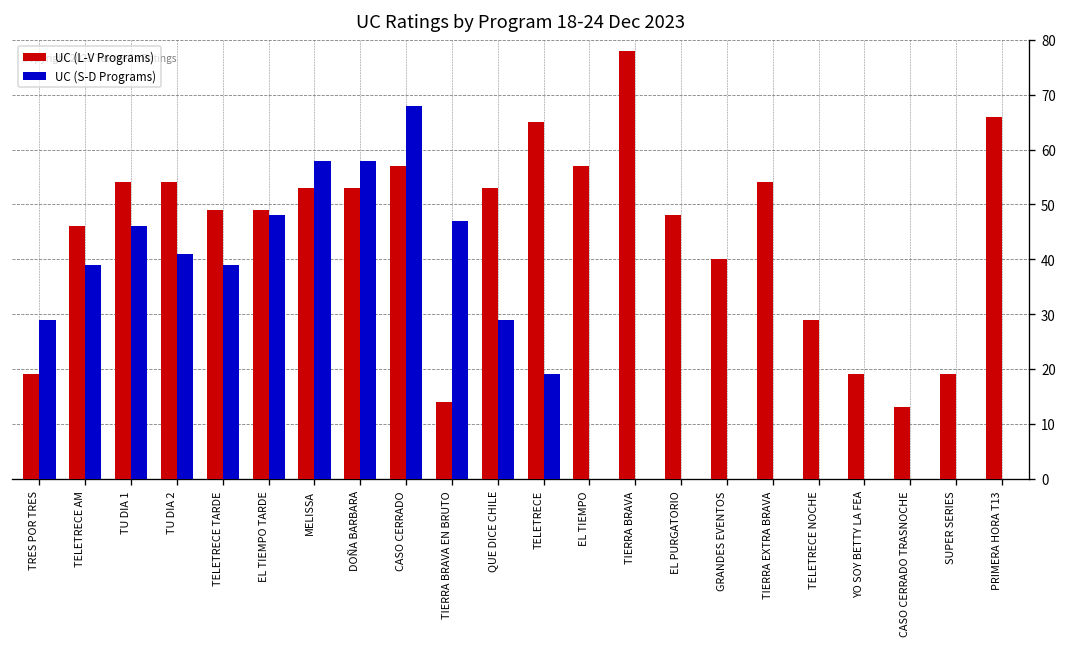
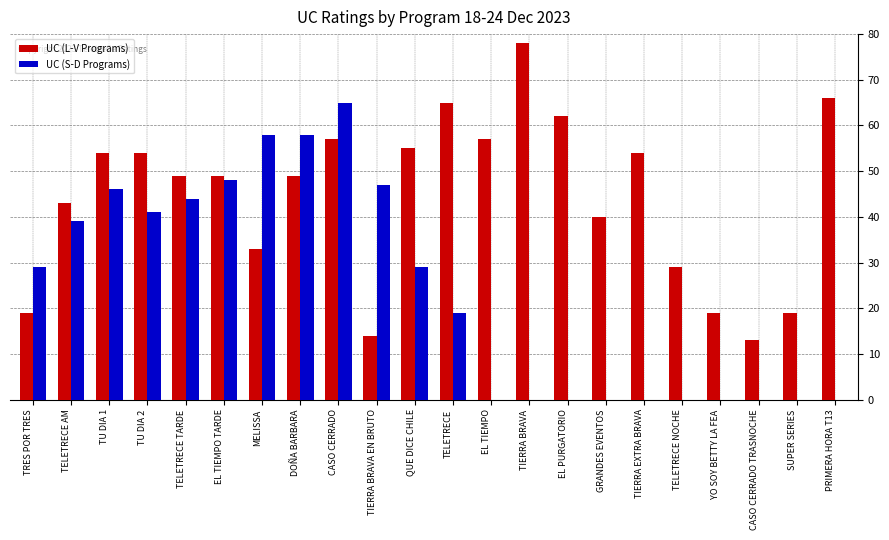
  {
    "UC (L-V Programs)": {
      "TRES POR TRES": 19,
-     "TELETRECE AM": 46,
+     "TELETRECE AM": 43,
      "TU DIA 1": 54,
      "TU DIA 2": 54,
      "TELETRECE TARDE": 49,
      "EL TIEMPO TARDE": 49,
-     "MELISSA": 53,
-     "DOÑA BARBARA": 53,
+     "MELISSA": 33,
+     "DOÑA BARBARA": 49,
      "CASO CERRADO": 57,
      "TIERRA BRAVA EN BRUTO": 14,
-     "QUE DICE CHILE": 53,
+     "QUE DICE CHILE": 55,
      "TELETRECE": 65,
      "EL TIEMPO": 57,
      "TIERRA BRAVA": 78,
-     "EL PURGATORIO": 48,
+     "EL PURGATORIO": 62,
      "GRANDES EVENTOS": 40,
      "TIERRA EXTRA BRAVA": 54,
      "TELETRECE NOCHE": 29,
      "YO SOY BETTY LA FEA": 19,
      "CASO CERRADO TRASNOCHE": 13,
      "SUPER SERIES": 19,
      "PRIMERA HORA T13": 66
    },
    "UC (S-D Programs)": {
      "TRES POR TRES": 29,
      "TELETRECE AM": 39,
      "TU DIA 1": 46,
      "TU DIA 2": 41,
-     "TELETRECE TARDE": 39,
+     "TELETRECE TARDE": 44,
      "EL TIEMPO TARDE": 48,
      "MELISSA": 58,
      "DOÑA BARBARA": 58,
-     "CASO CERRADO": 68,
+     "CASO CERRADO": 65,
      "TIERRA BRAVA EN BRUTO": 47,
      "QUE DICE CHILE": 29,
      "TELETRECE": 19,
      "EL TIEMPO": 0,
      "TIERRA BRAVA": 0,
      "EL PURGATORIO": 0,
      "GRANDES EVENTOS": 0,
      "TIERRA EXTRA BRAVA": 0,
      "TELETRECE NOCHE": 0,
      "YO SOY BETTY LA FEA": 0,
      "CASO CERRADO TRASNOCHE": 0,
      "SUPER SERIES": 0,
      "PRIMERA HORA T13": 0
    }
  }
